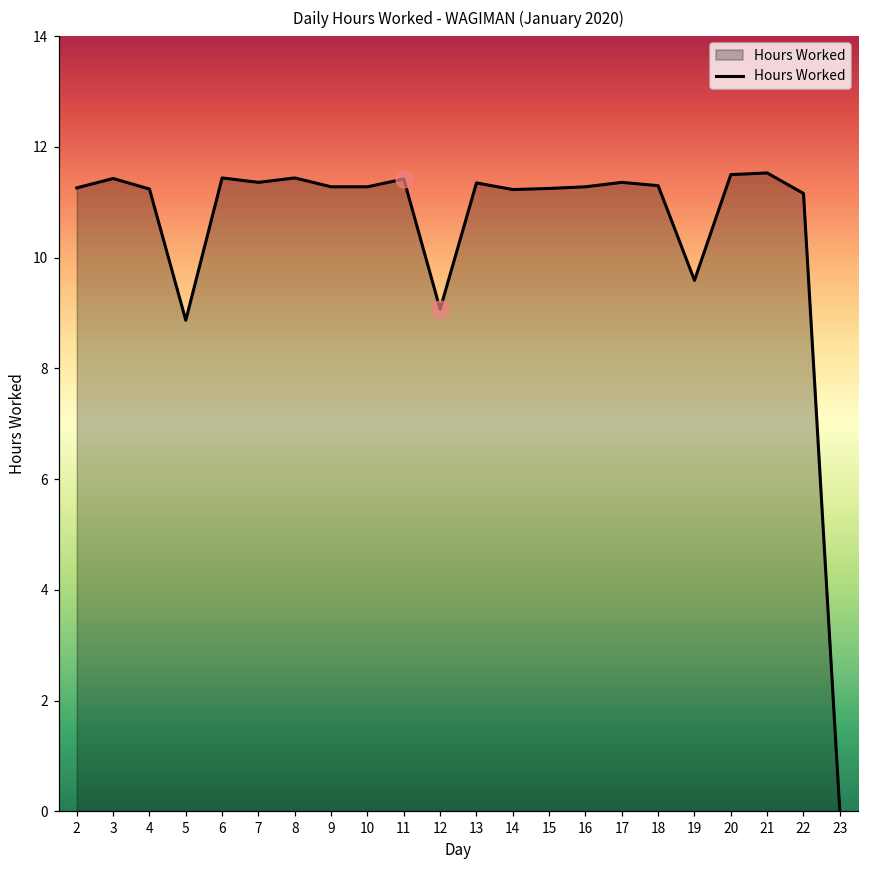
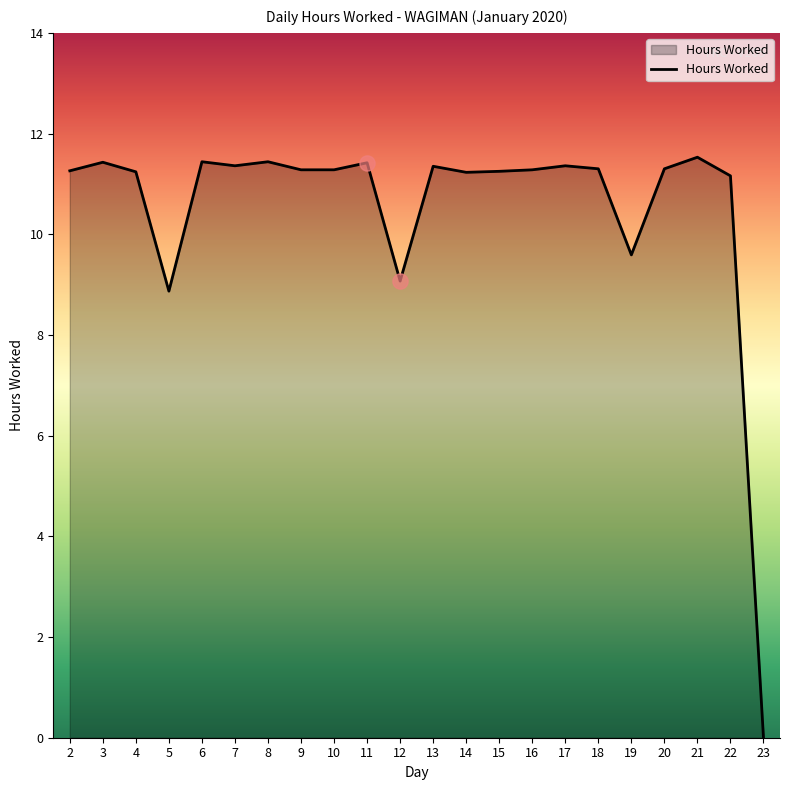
  {
    "Hours Worked": {
      "2": 11.3,
      "3": 11.4,
      "4": 11.2,
      "5": 8.9,
      "6": 11.4,
      "7": 11.4,
      "8": 11.4,
      "9": 11.3,
      "10": 11.3,
      "13": 11.4,
      "14": 11.2,
      "15": 11.3,
      "16": 11.3,
      "17": 11.4,
      "18": 11.3,
      "19": 9.6,
-     "20": 11.5,
+     "20": 11.3,
      "21": 11.5,
      "22": 11.2,
      "23": 0.0
    }
  }
